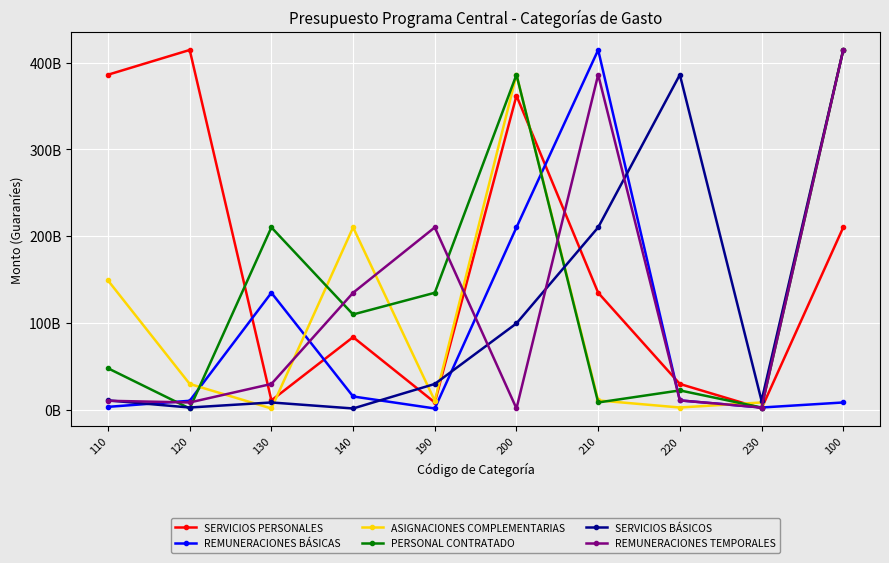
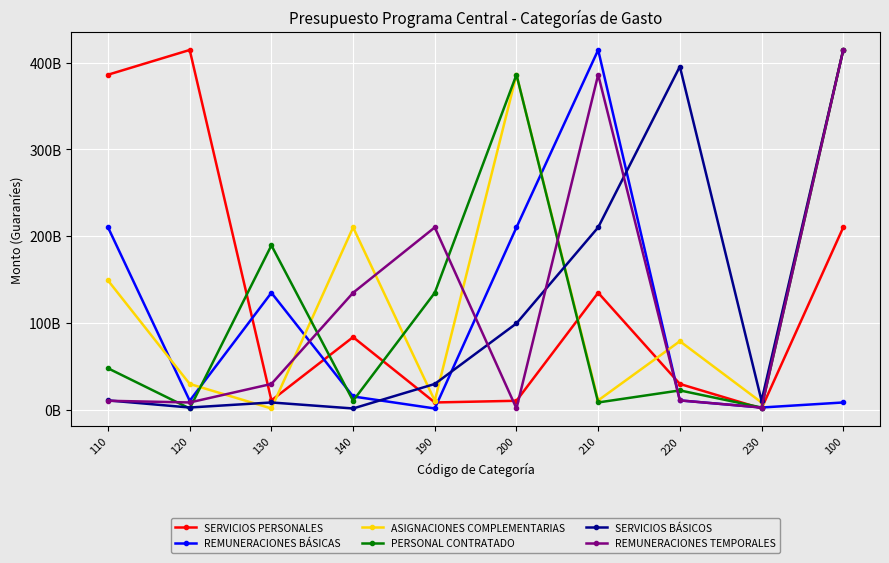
  {
    "SERVICIOS PERSONALES": {
      "110": 390000000000,
      "120": 410000000000,
      "140": 80000000000,
-     "200": 360000000000,
+     "200": 10000000000,
      "210": 130000000000,
      "220": 30000000000,
      "100": 210000000000
    },
    "REMUNERACIONES BÁSICAS": {
-     "110": 0,
+     "110": 210000000000,
      "130": 130000000000,
      "140": 20000000000,
      "190": 0,
      "200": 210000000000,
      "210": 410000000000,
      "100": 10000000000
    },
    "ASIGNACIONES COMPLEMENTARIAS": {
      "110": 150000000000,
      "120": 30000000000,
      "130": 0,
      "140": 210000000000,
-     "220": 0
+     "220": 80000000000
    },
    "PERSONAL CONTRATADO": {
      "110": 50000000000,
-     "130": 210000000000,
-     "140": 110000000000,
+     "130": 190000000000,
+     "140": 10000000000,
      "190": 130000000000,
      "220": 20000000000
    },
    "SERVICIOS BÁSICOS": {
      "140": 0,
      "190": 30000000000,
      "200": 100000000000,
      "210": 210000000000,
-     "220": 390000000000
+     "220": 400000000000
    },
    "REMUNERACIONES TEMPORALES": {
      "130": 30000000000,
      "140": 130000000000,
      "190": 210000000000,
      "200": 0,
      "210": 390000000000
    }
  }
